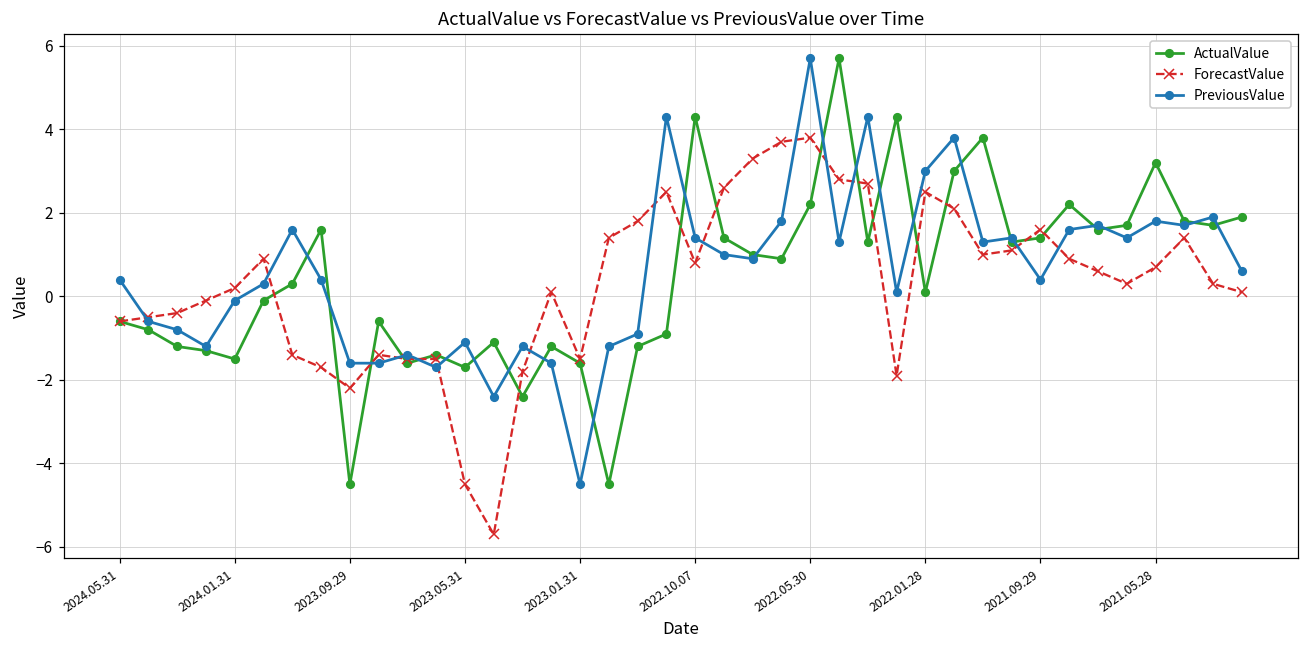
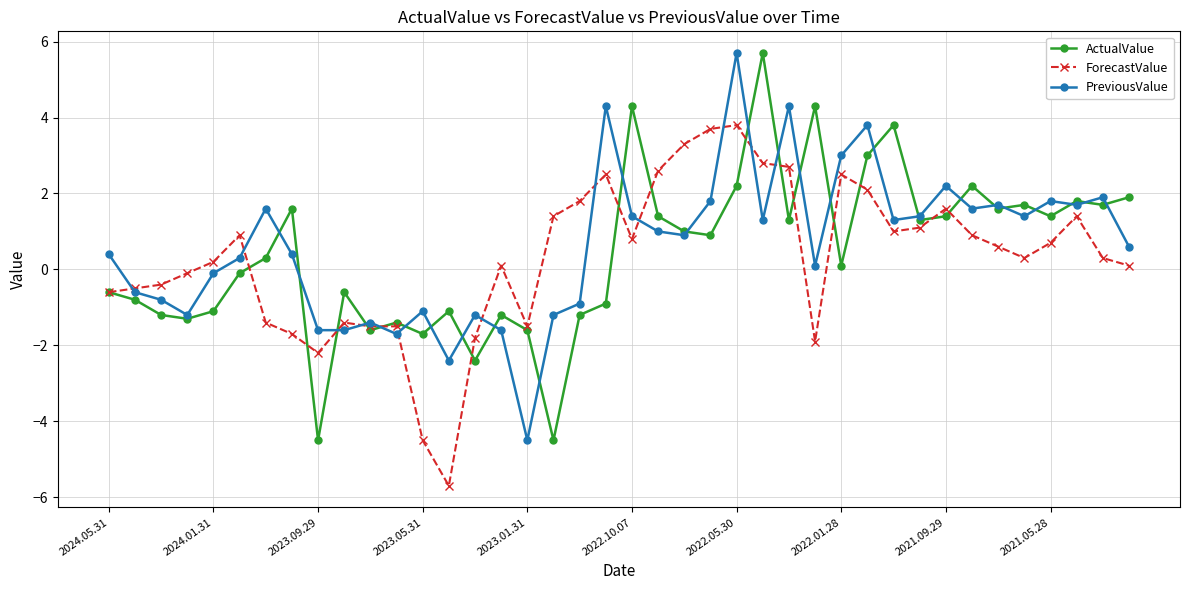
  {
    "ActualValue": {
-     "2024.01.31": -1.5,
+     "2024.01.31": -1.1,
      "2023.09.29": -4.5,
      "2023.05.31": -1.7,
      "2023.01.31": -1.6,
      "2022.10.07": 4.3,
      "2022.05.30": 2.2,
      "2022.01.28": 0.1,
      "2021.09.29": 1.4,
-     "2021.05.28": 3.2
+     "2021.05.28": 1.4
    },
    "ForecastValue": {
      "2024.01.31": 0.2,
      "2023.09.29": -2.2,
      "2023.05.31": -4.5,
      "2023.01.31": -1.5,
      "2022.10.07": 0.8,
      "2022.05.30": 3.8,
      "2022.01.28": 2.5,
      "2021.09.29": 1.6,
      "2021.05.28": 0.7
    },
    "PreviousValue": {
      "2024.05.31": 0.4,
      "2024.01.31": -0.1,
      "2023.09.29": -1.6,
      "2023.05.31": -1.1,
      "2023.01.31": -4.5,
      "2022.10.07": 1.4,
      "2022.05.30": 5.7,
      "2022.01.28": 3.0,
-     "2021.09.29": 0.4,
+     "2021.09.29": 2.2,
      "2021.05.28": 1.8
    }
  }
